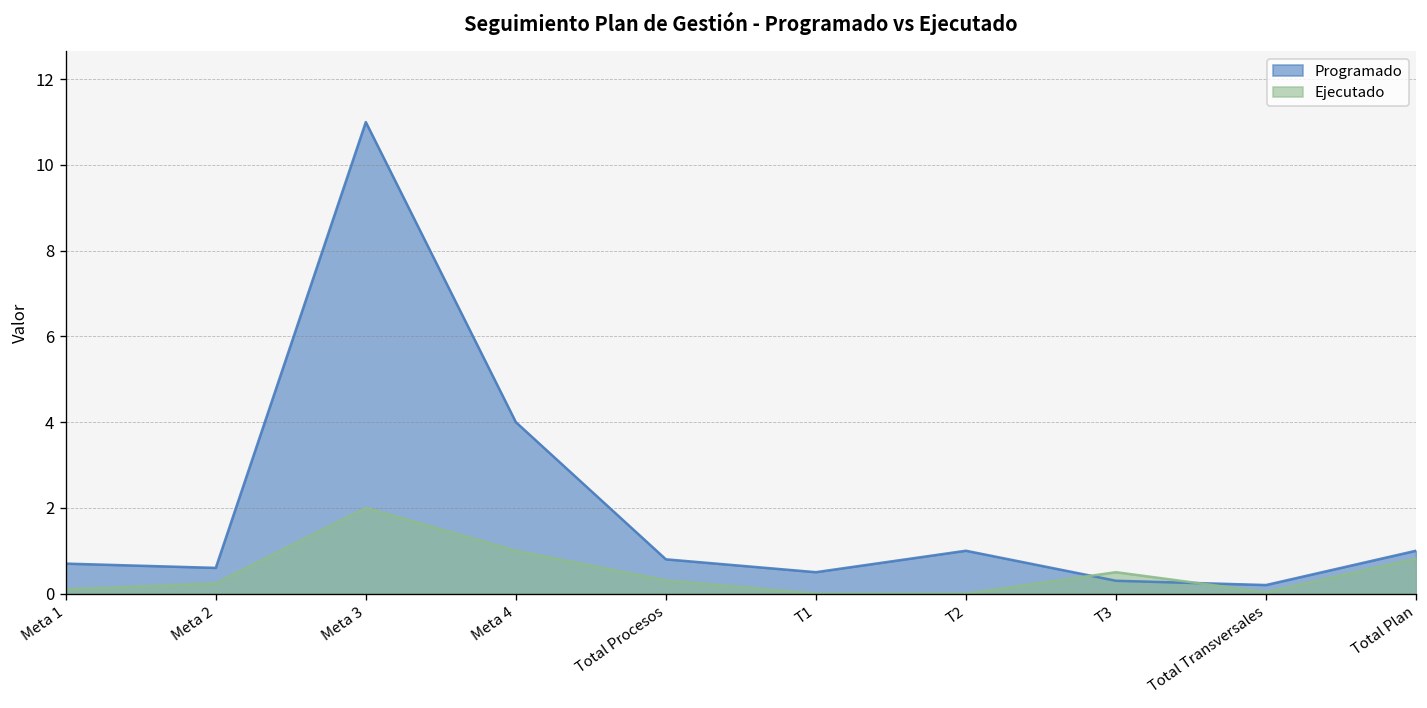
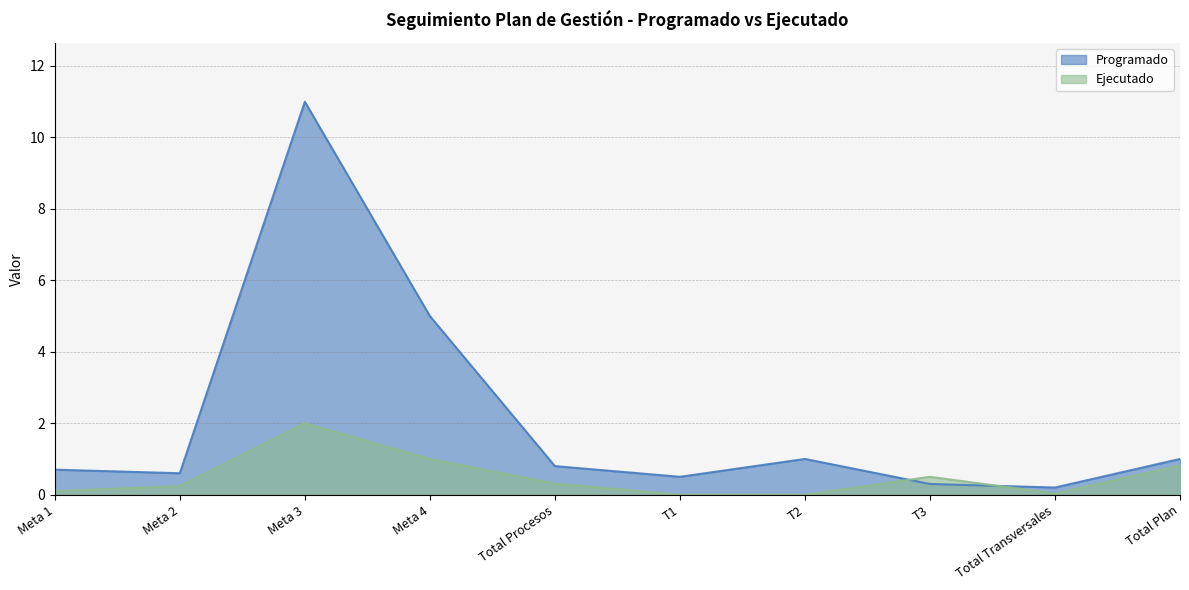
  {
    "Programado": {
      "Meta 1": 0.7,
      "Meta 2": 0.6,
      "Meta 3": 11,
-     "Meta 4": 4,
+     "Meta 4": 5,
      "Total Procesos": 0.8,
      "T1": 0.5,
      "T2": 1,
      "T3": 0.3,
      "Total Transversales": 0.2,
      "Total Plan": 1
    },
    "Ejecutado": {
      "Meta 1": 0.1,
      "Meta 2": 0.2,
      "Meta 3": 2,
      "Meta 4": 1,
      "Total Procesos": 0.3,
      "T1": 0,
      "T2": 0,
      "T3": 0.5,
      "Total Transversales": 0,
      "Total Plan": 0.8
    }
  }
